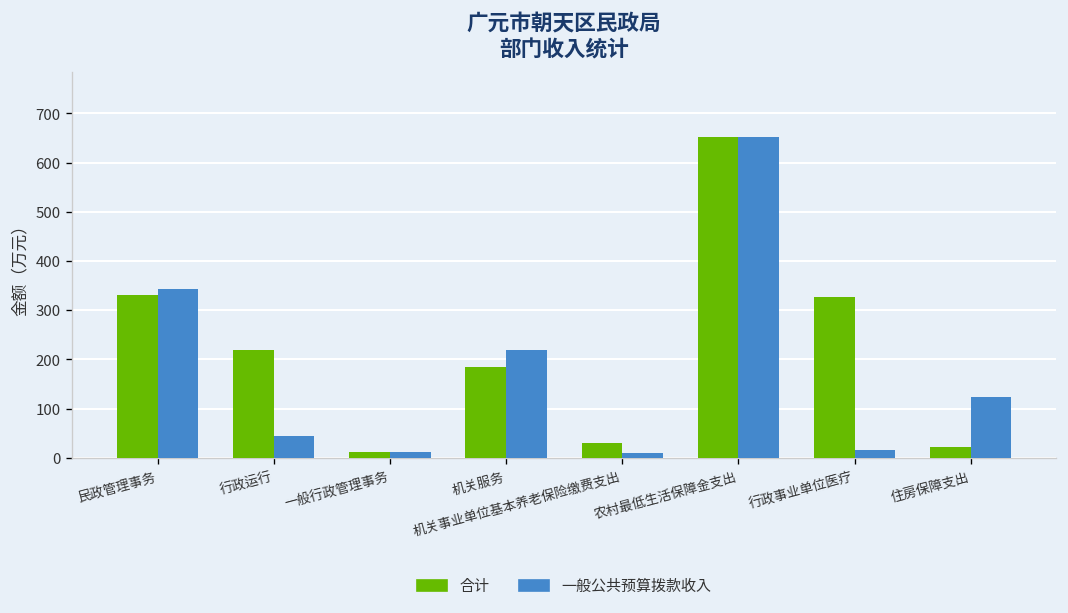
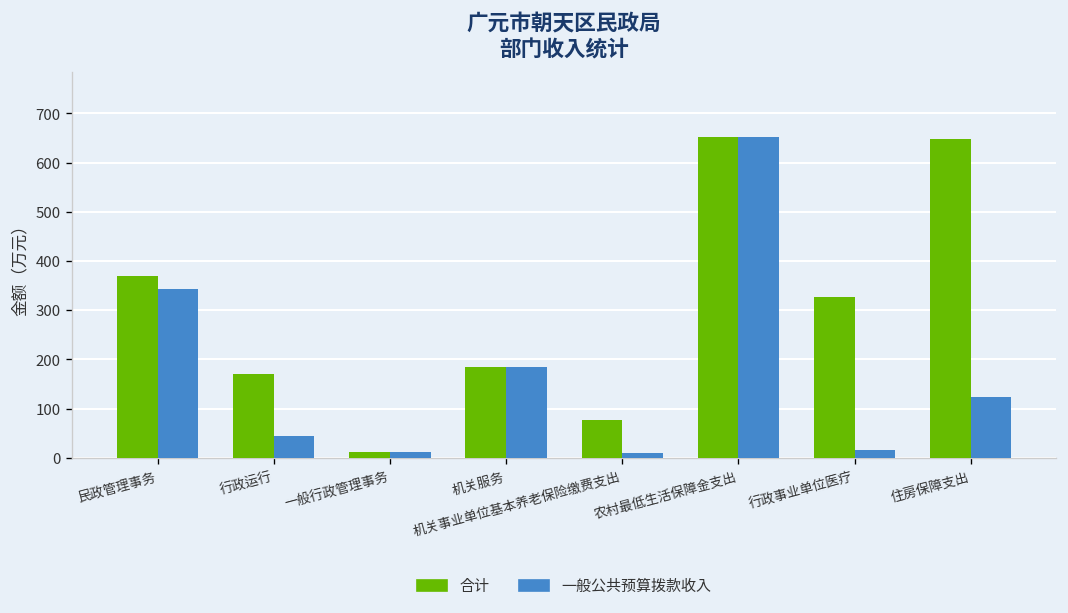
  {
    "合计": {
-     "民政管理事务": 330,
-     "行政运行": 220,
+     "民政管理事务": 370,
+     "行政运行": 170,
      "一般行政管理事务": 10,
      "机关服务": 190,
-     "机关事业单位基本养老保险缴费支出": 30,
+     "机关事业单位基本养老保险缴费支出": 80,
      "农村最低生活保障金支出": 650,
      "行政事业单位医疗": 330,
-     "住房保障支出": 20
+     "住房保障支出": 650
    },
    "一般公共预算拨款收入": {
      "民政管理事务": 340,
      "行政运行": 50,
      "一般行政管理事务": 10,
-     "机关服务": 220,
+     "机关服务": 190,
      "机关事业单位基本养老保险缴费支出": 10,
      "农村最低生活保障金支出": 650,
      "行政事业单位医疗": 20,
      "住房保障支出": 120
    }
  }
